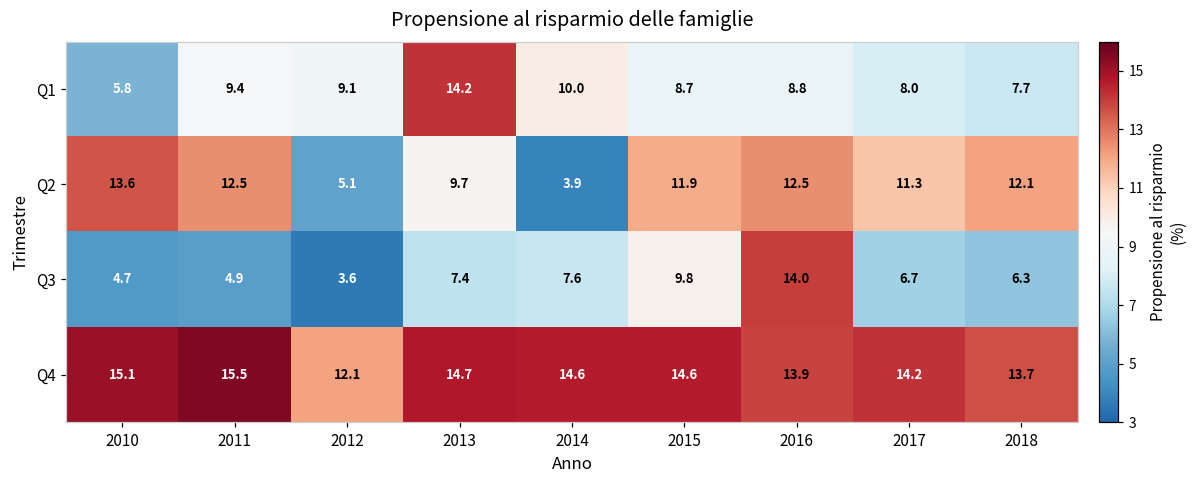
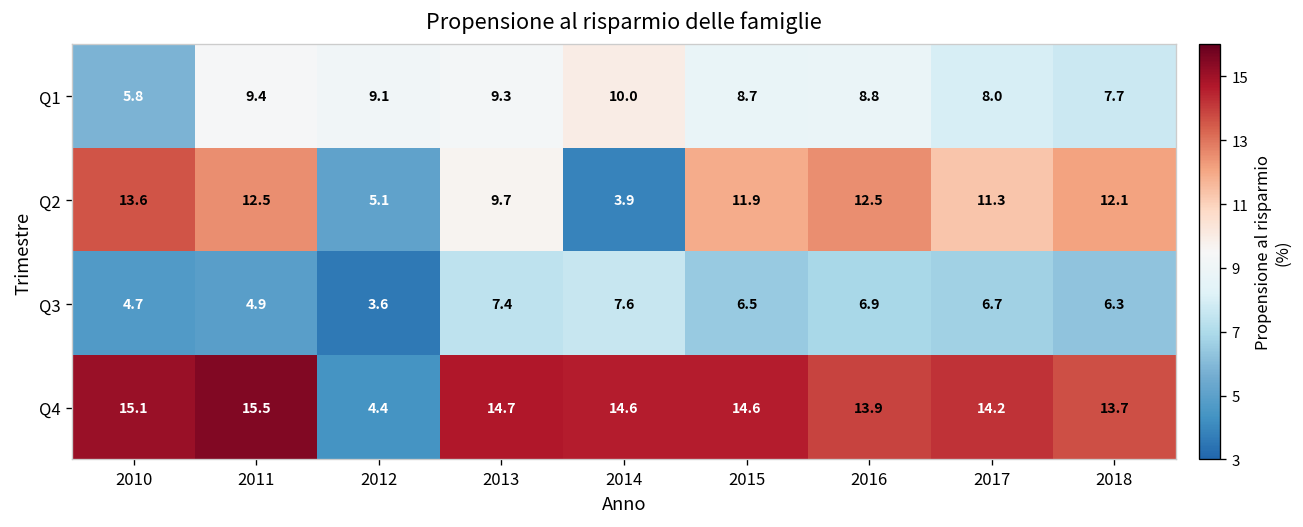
  {
    "Q1": {
      "2010": 5.8,
      "2011": 9.4,
      "2012": 9.1,
-     "2013": 14.2,
+     "2013": 9.3,
      "2014": 10.0,
      "2015": 8.7,
      "2016": 8.8,
      "2017": 8.0,
      "2018": 7.7
    },
    "Q2": {
      "2010": 13.6,
      "2011": 12.5,
      "2012": 5.1,
      "2013": 9.7,
      "2014": 3.9,
      "2015": 11.9,
      "2016": 12.5,
      "2017": 11.3,
      "2018": 12.1
    },
    "Q3": {
      "2010": 4.7,
      "2011": 4.9,
      "2012": 3.6,
      "2013": 7.4,
      "2014": 7.6,
-     "2015": 9.8,
-     "2016": 14.0,
+     "2015": 6.5,
+     "2016": 6.9,
      "2017": 6.7,
      "2018": 6.3
    },
    "Q4": {
      "2010": 15.1,
      "2011": 15.5,
-     "2012": 12.1,
+     "2012": 4.4,
      "2013": 14.7,
      "2014": 14.6,
      "2015": 14.6,
      "2016": 13.9,
      "2017": 14.2,
      "2018": 13.7
    }
  }
